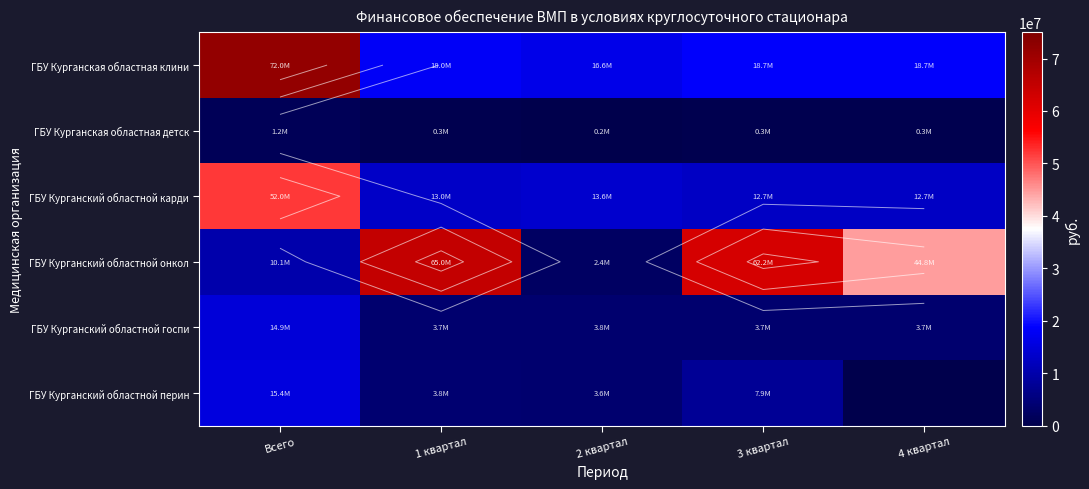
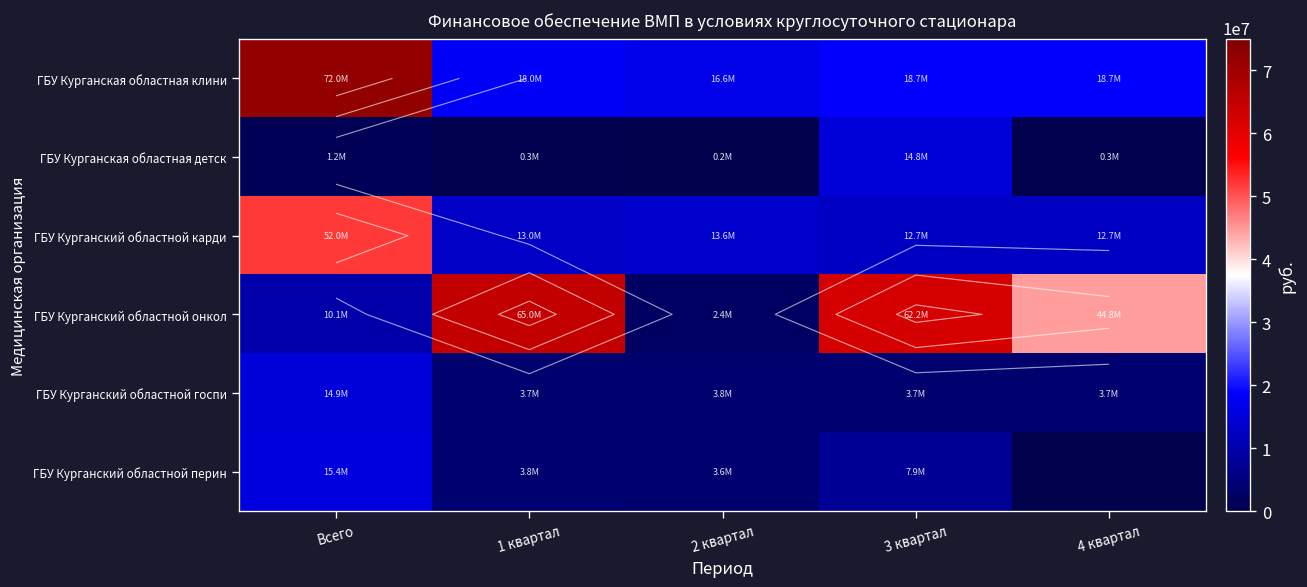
  {
    "ГБУ Курганская областная клини": {
      "Всего": "72.0M",
      "1 квартал": "18.0M",
      "2 квартал": "16.6M",
      "3 квартал": "18.7M",
      "4 квартал": "18.7M"
    },
    "ГБУ Курганская областная детск": {
      "Всего": "1.2M",
      "1 квартал": "0.3M",
      "2 квартал": "0.2M",
-     "3 квартал": "0.3M",
+     "3 квартал": "14.8M",
      "4 квартал": "0.3M"
    },
    "ГБУ Курганский областной карди": {
      "Всего": "52.0M",
      "1 квартал": "13.0M",
      "2 квартал": "13.6M",
      "3 квартал": "12.7M",
      "4 квартал": "12.7M"
    },
    "ГБУ Курганский областной онкол": {
      "Всего": "10.1M",
      "1 квартал": "65.0M",
      "2 квартал": "2.4M",
      "3 квартал": "62.2M",
      "4 квартал": "44.8M"
    },
    "ГБУ Курганский областной госпи": {
      "Всего": "14.9M",
      "1 квартал": "3.7M",
      "2 квартал": "3.8M",
      "3 квартал": "3.7M",
      "4 квартал": "3.7M"
    },
    "ГБУ Курганский областной перин": {
      "Всего": "15.4M",
      "1 квартал": "3.8M",
      "2 квартал": "3.6M",
      "3 квартал": "7.9M"
    }
  }
